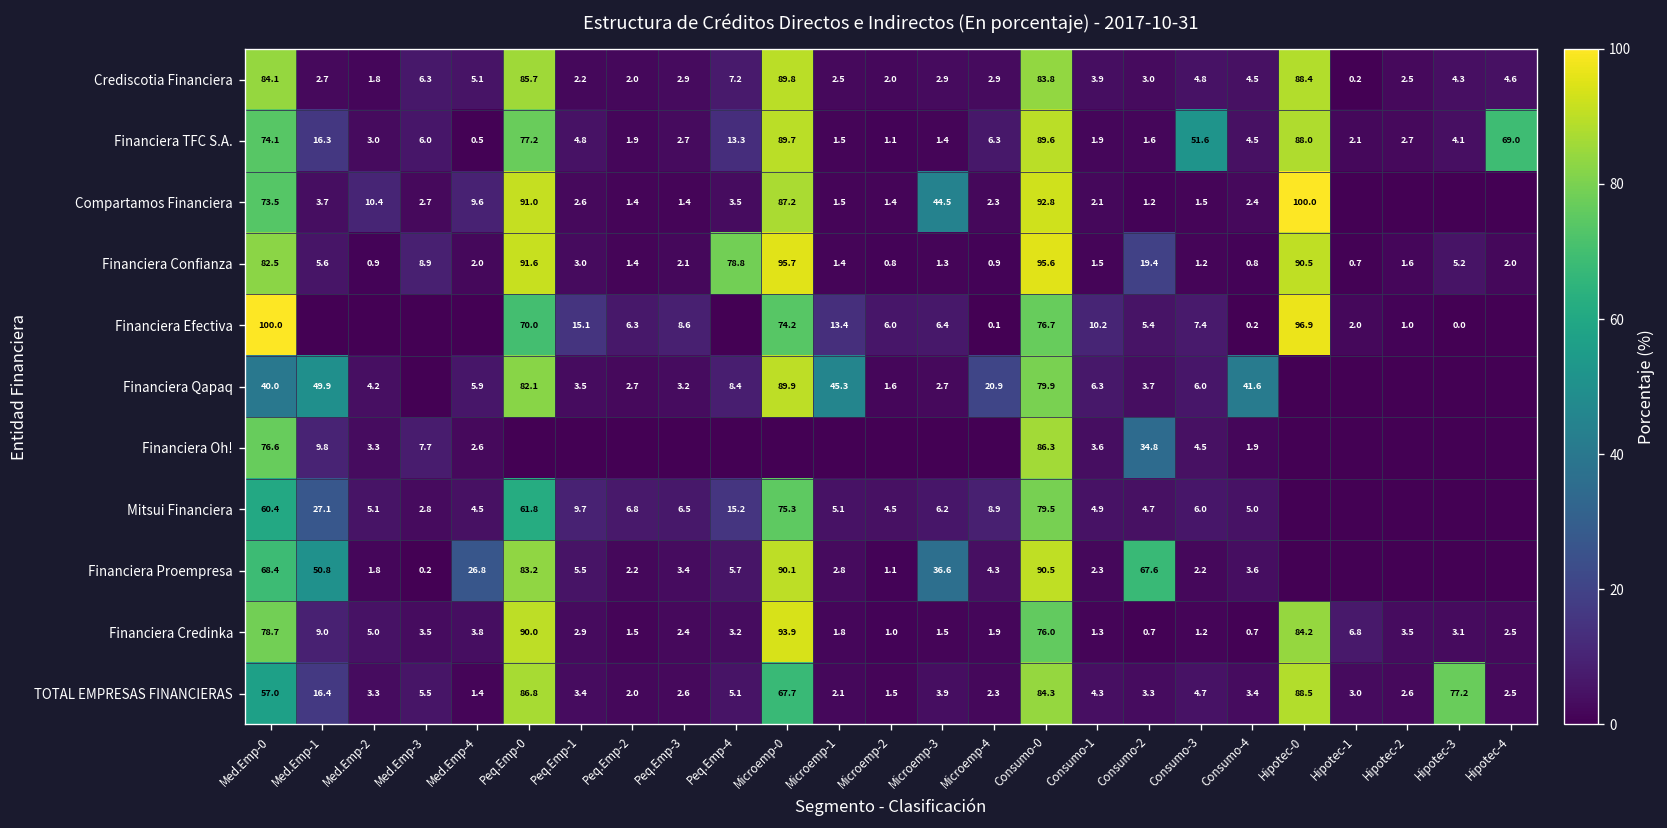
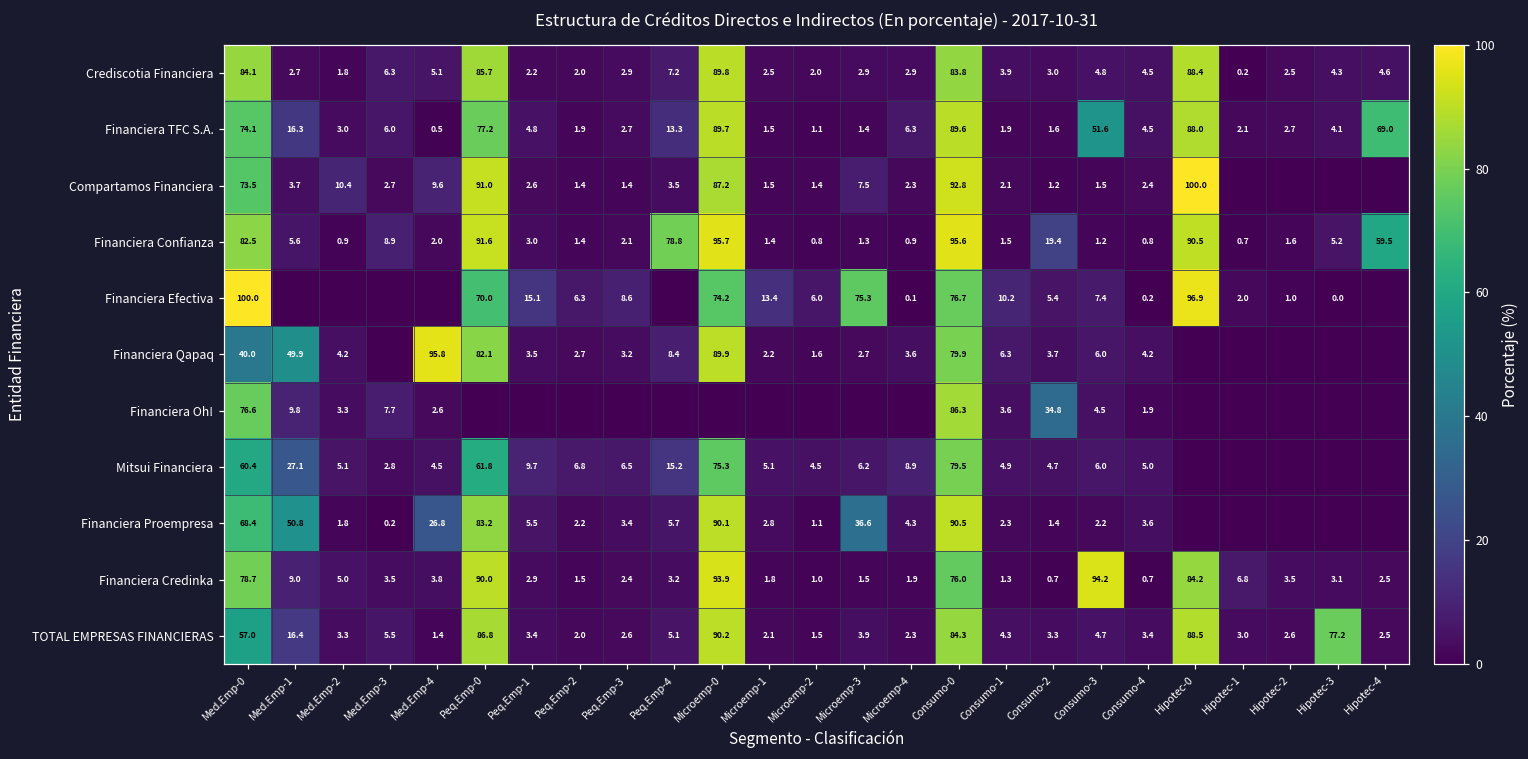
  {
    "Compartamos Financiera": {
      "Med.Emp-0": 73.5,
      "Med.Emp-1": 3.7,
      "Med.Emp-2": 10.4,
      "Med.Emp-3": 2.7,
      "Med.Emp-4": 9.6,
      "Peq.Emp-0": 91.0,
      "Peq.Emp-1": 2.6,
      "Peq.Emp-2": 1.4,
      "Peq.Emp-3": 1.4,
      "Peq.Emp-4": 3.5,
      "Microemp-0": 87.2,
      "Microemp-1": 1.5,
      "Microemp-2": 1.4,
-     "Microemp-3": 44.5,
+     "Microemp-3": 7.5,
      "Microemp-4": 2.3,
      "Consumo-0": 92.8,
      "Consumo-1": 2.1,
      "Consumo-2": 1.2,
      "Consumo-3": 1.5,
      "Consumo-4": 2.4,
      "Hipotec-0": 100.0
    },
    "Financiera Confianza": {
      "Med.Emp-0": 82.5,
      "Med.Emp-1": 5.6,
      "Med.Emp-2": 0.9,
      "Med.Emp-3": 8.9,
      "Med.Emp-4": 2.0,
      "Peq.Emp-0": 91.6,
      "Peq.Emp-1": 3.0,
      "Peq.Emp-2": 1.4,
      "Peq.Emp-3": 2.1,
      "Peq.Emp-4": 78.8,
      "Microemp-0": 95.7,
      "Microemp-1": 1.4,
      "Microemp-2": 0.8,
      "Microemp-3": 1.3,
      "Microemp-4": 0.9,
      "Consumo-0": 95.6,
      "Consumo-1": 1.5,
      "Consumo-2": 19.4,
      "Consumo-3": 1.2,
      "Consumo-4": 0.8,
      "Hipotec-0": 90.5,
      "Hipotec-1": 0.7,
      "Hipotec-2": 1.6,
      "Hipotec-3": 5.2,
-     "Hipotec-4": 2.0
+     "Hipotec-4": 59.5
    },
    "Financiera Efectiva": {
      "Med.Emp-0": 100.0,
      "Peq.Emp-0": 70.0,
      "Peq.Emp-1": 15.1,
      "Peq.Emp-2": 6.3,
      "Peq.Emp-3": 8.6,
      "Microemp-0": 74.2,
      "Microemp-1": 13.4,
      "Microemp-2": 6.0,
-     "Microemp-3": 6.4,
+     "Microemp-3": 75.3,
      "Microemp-4": 0.1,
      "Consumo-0": 76.7,
      "Consumo-1": 10.2,
      "Consumo-2": 5.4,
      "Consumo-3": 7.4,
      "Consumo-4": 0.2,
      "Hipotec-0": 96.9,
      "Hipotec-1": 2.0,
      "Hipotec-2": 1.0,
      "Hipotec-3": 0.0
    },
    "Financiera Qapaq": {
      "Med.Emp-0": 40.0,
      "Med.Emp-1": 49.9,
      "Med.Emp-2": 4.2,
-     "Med.Emp-4": 5.9,
+     "Med.Emp-4": 95.8,
      "Peq.Emp-0": 82.1,
      "Peq.Emp-1": 3.5,
      "Peq.Emp-2": 2.7,
      "Peq.Emp-3": 3.2,
      "Peq.Emp-4": 8.4,
      "Microemp-0": 89.9,
-     "Microemp-1": 45.3,
+     "Microemp-1": 2.2,
      "Microemp-2": 1.6,
      "Microemp-3": 2.7,
-     "Microemp-4": 20.9,
+     "Microemp-4": 3.6,
      "Consumo-0": 79.9,
      "Consumo-1": 6.3,
      "Consumo-2": 3.7,
      "Consumo-3": 6.0,
-     "Consumo-4": 41.6
+     "Consumo-4": 4.2
    },
    "Financiera Proempresa": {
      "Med.Emp-0": 68.4,
      "Med.Emp-1": 50.8,
      "Med.Emp-2": 1.8,
      "Med.Emp-3": 0.2,
      "Med.Emp-4": 26.8,
      "Peq.Emp-0": 83.2,
      "Peq.Emp-1": 5.5,
      "Peq.Emp-2": 2.2,
      "Peq.Emp-3": 3.4,
      "Peq.Emp-4": 5.7,
      "Microemp-0": 90.1,
      "Microemp-1": 2.8,
      "Microemp-2": 1.1,
      "Microemp-3": 36.6,
      "Microemp-4": 4.3,
      "Consumo-0": 90.5,
      "Consumo-1": 2.3,
-     "Consumo-2": 67.6,
+     "Consumo-2": 1.4,
      "Consumo-3": 2.2,
      "Consumo-4": 3.6
    },
    "Financiera Credinka": {
      "Med.Emp-0": 78.7,
      "Med.Emp-1": 9.0,
      "Med.Emp-2": 5.0,
      "Med.Emp-3": 3.5,
      "Med.Emp-4": 3.8,
      "Peq.Emp-0": 90.0,
      "Peq.Emp-1": 2.9,
      "Peq.Emp-2": 1.5,
      "Peq.Emp-3": 2.4,
      "Peq.Emp-4": 3.2,
      "Microemp-0": 93.9,
      "Microemp-1": 1.8,
      "Microemp-2": 1.0,
      "Microemp-3": 1.5,
      "Microemp-4": 1.9,
      "Consumo-0": 76.0,
      "Consumo-1": 1.3,
      "Consumo-2": 0.7,
-     "Consumo-3": 1.2,
+     "Consumo-3": 94.2,
      "Consumo-4": 0.7,
      "Hipotec-0": 84.2,
      "Hipotec-1": 6.8,
      "Hipotec-2": 3.5,
      "Hipotec-3": 3.1,
      "Hipotec-4": 2.5
    },
    "TOTAL EMPRESAS FINANCIERAS": {
      "Med.Emp-0": 57.0,
      "Med.Emp-1": 16.4,
      "Med.Emp-2": 3.3,
      "Med.Emp-3": 5.5,
      "Med.Emp-4": 1.4,
      "Peq.Emp-0": 86.8,
      "Peq.Emp-1": 3.4,
      "Peq.Emp-2": 2.0,
      "Peq.Emp-3": 2.6,
      "Peq.Emp-4": 5.1,
-     "Microemp-0": 67.7,
+     "Microemp-0": 90.2,
      "Microemp-1": 2.1,
      "Microemp-2": 1.5,
      "Microemp-3": 3.9,
      "Microemp-4": 2.3,
      "Consumo-0": 84.3,
      "Consumo-1": 4.3,
      "Consumo-2": 3.3,
      "Consumo-3": 4.7,
      "Consumo-4": 3.4,
      "Hipotec-0": 88.5,
      "Hipotec-1": 3.0,
      "Hipotec-2": 2.6,
      "Hipotec-3": 77.2,
      "Hipotec-4": 2.5
    }
  }
